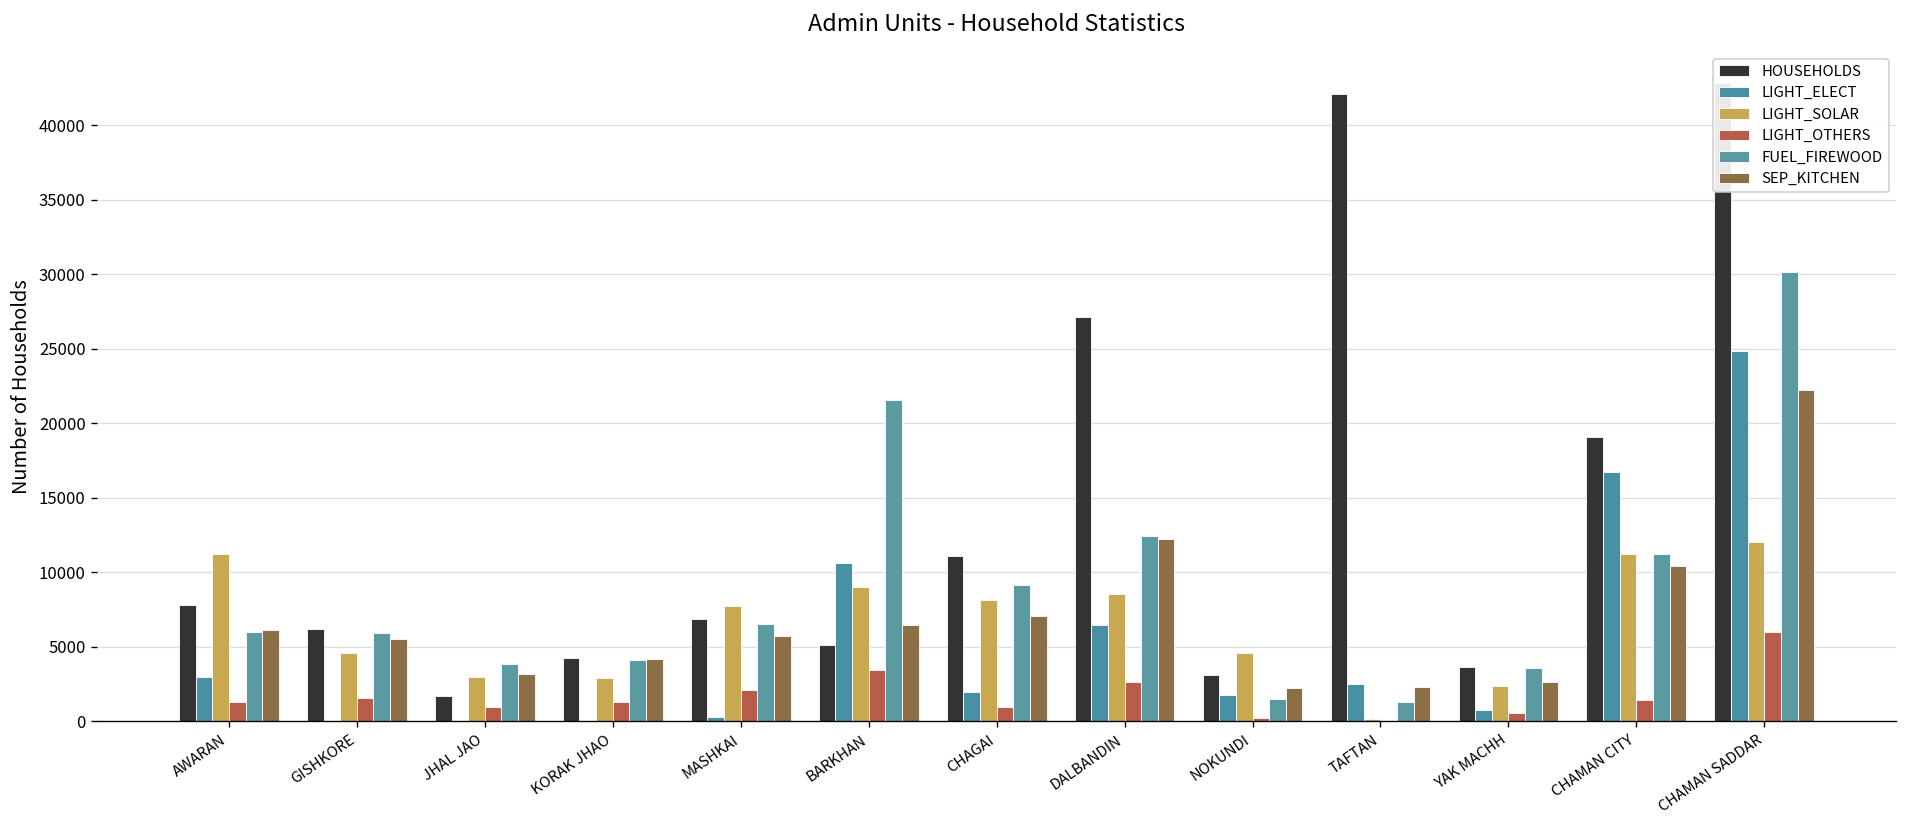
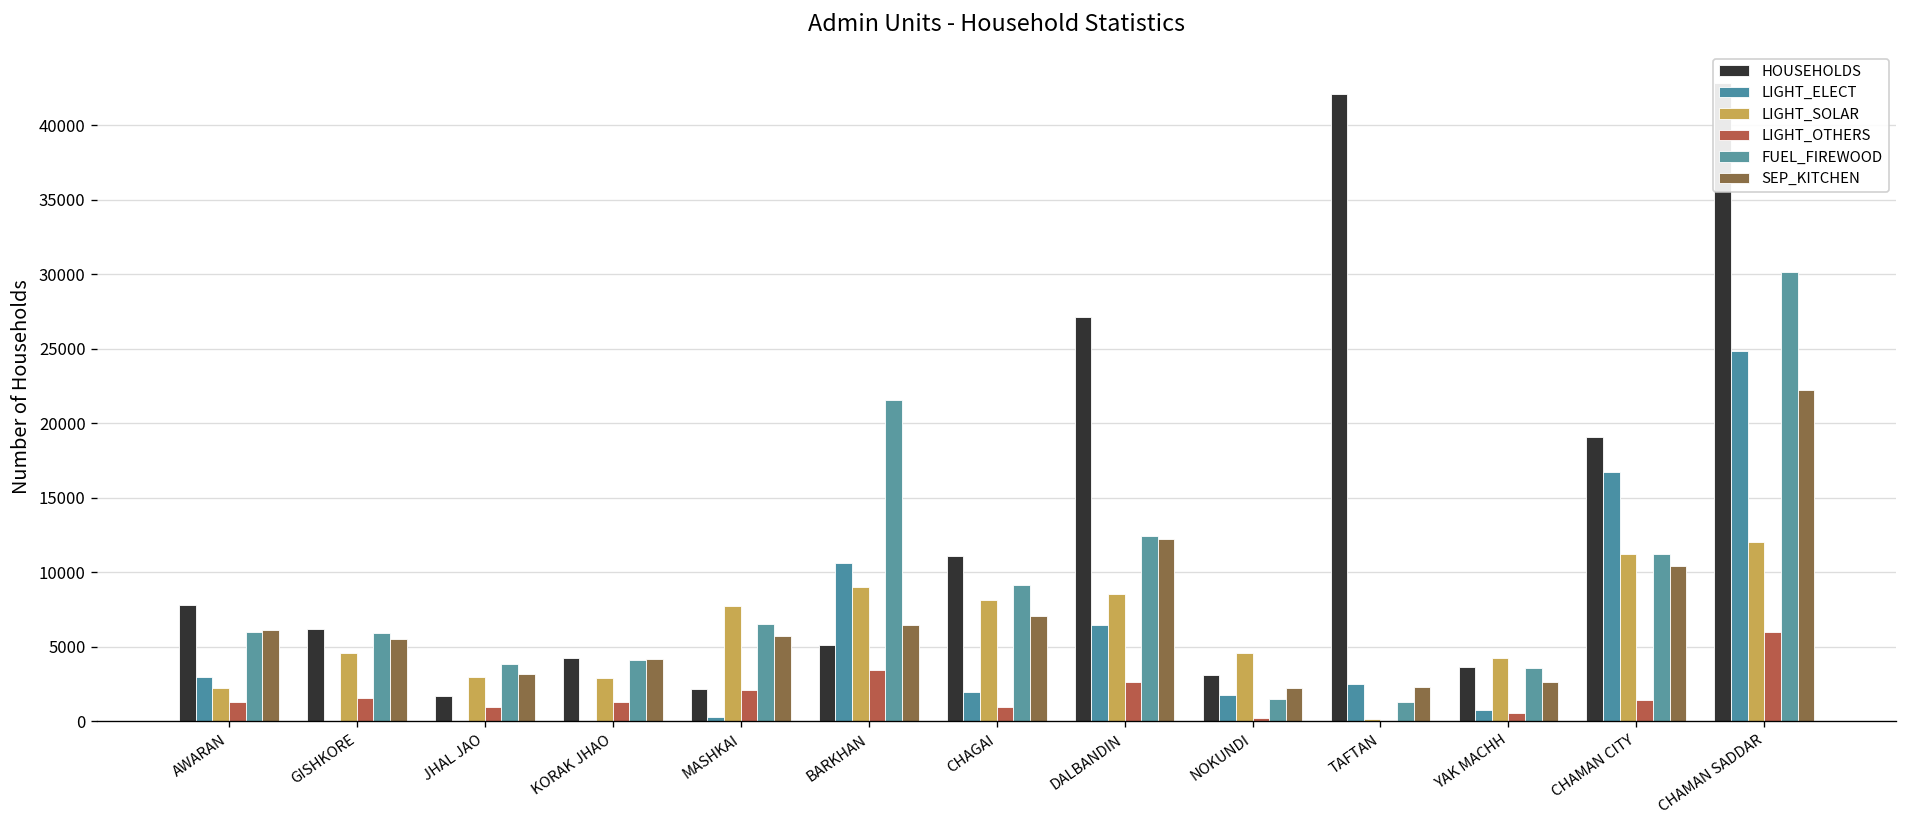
  {
    "HOUSEHOLDS": {
      "AWARAN": 7800,
      "GISHKORE": 6200,
      "JHAL JAO": 1700,
      "KORAK JHAO": 4300,
-     "MASHKAI": 6900,
+     "MASHKAI": 2200,
      "BARKHAN": 5100,
      "CHAGAI": 11100,
      "DALBANDIN": 27200,
      "NOKUNDI": 3100,
      "TAFTAN": 42100,
      "YAK MACHH": 3700,
      "CHAMAN CITY": 19100
    },
    "LIGHT_SOLAR": {
-     "AWARAN": 11200,
+     "AWARAN": 2200,
      "GISHKORE": 4600,
      "JHAL JAO": 3000,
      "KORAK JHAO": 2900,
      "MASHKAI": 7700,
      "BARKHAN": 9000,
      "CHAGAI": 8100,
      "DALBANDIN": 8500,
      "NOKUNDI": 4600,
-     "YAK MACHH": 2400,
+     "YAK MACHH": 4200,
      "CHAMAN CITY": 11200,
      "CHAMAN SADDAR": 12000
    }
  }
